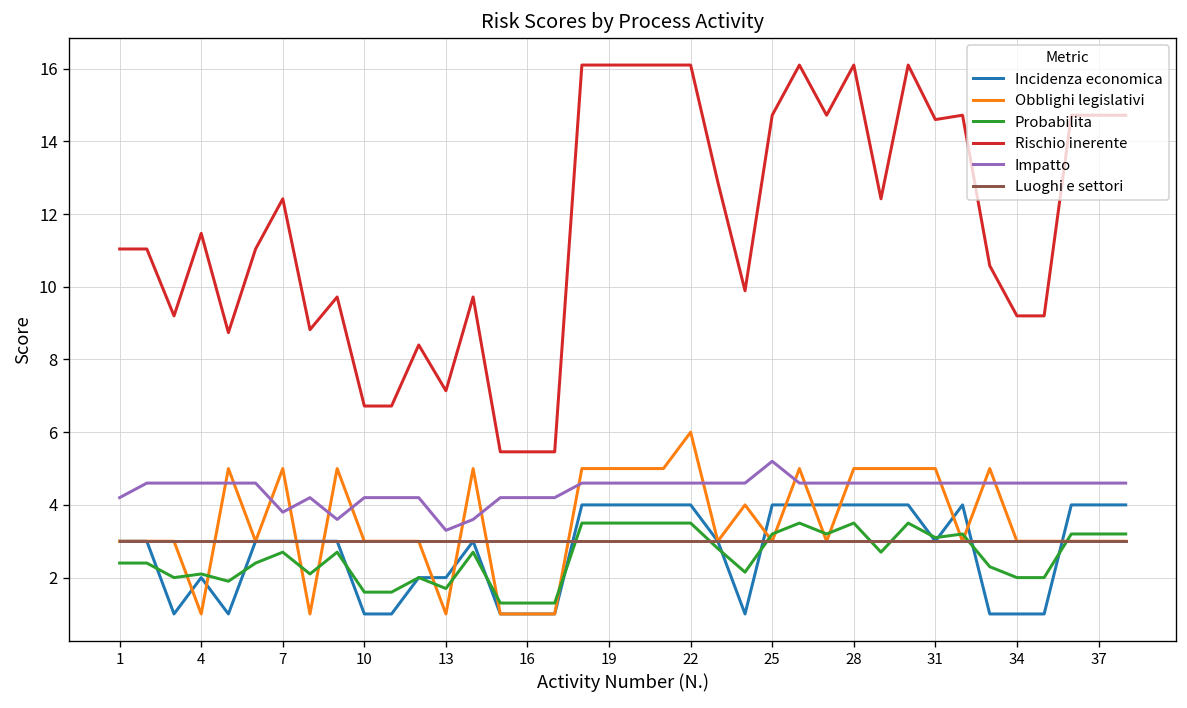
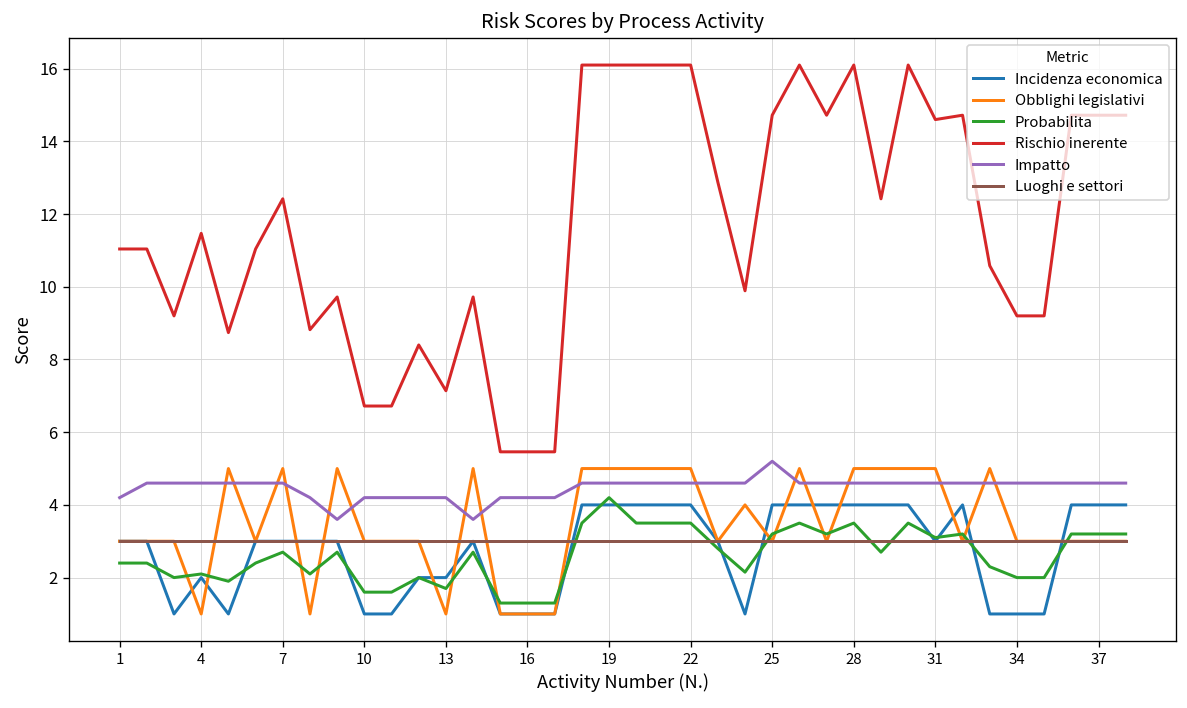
  {
    "Incidenza economica": {
      "4": 2.0,
      "10": 1.0,
      "13": 2.0,
      "19": 4.0,
      "22": 4.0,
      "25": 4.0,
      "28": 4.0,
      "34": 1.0,
      "37": 4.0
    },
    "Obblighi legislativi": {
      "4": 1,
      "7": 5,
      "13": 1,
      "19": 5,
-     "22": 6,
+     "22": 5,
      "28": 5,
      "31": 5
    },
    "Probabilita": {
      "1": 2.4,
      "4": 2.1,
      "7": 2.7,
      "10": 1.6,
      "13": 1.7,
      "16": 1.3,
-     "19": 3.5,
+     "19": 4.2,
      "22": 3.5,
      "25": 3.2,
      "28": 3.5,
      "31": 3.1,
      "34": 2.0,
      "37": 3.2
    },
    "Rischio inerente": {
      "1": 11.0,
      "4": 11.5,
      "7": 12.4,
      "10": 6.7,
      "13": 7.1,
      "16": 5.5,
      "19": 16.1,
      "22": 16.1,
      "25": 14.7,
      "28": 16.1,
      "31": 14.6,
      "34": 9.2
    },
    "Impatto": {
      "1": 4.2,
      "4": 4.6,
-     "7": 3.8,
+     "7": 4.6,
      "10": 4.2,
-     "13": 3.3,
+     "13": 4.2,
      "16": 4.2,
      "19": 4.6,
      "22": 4.6,
      "25": 5.2,
      "28": 4.6,
      "31": 4.6,
      "34": 4.6,
      "37": 4.6
    },
    "Luoghi e settori": {
      "4": 3.0,
      "13": 3.0,
      "16": 3.0,
      "19": 3.0,
      "22": 3.0,
      "28": 3.0
    }
  }
